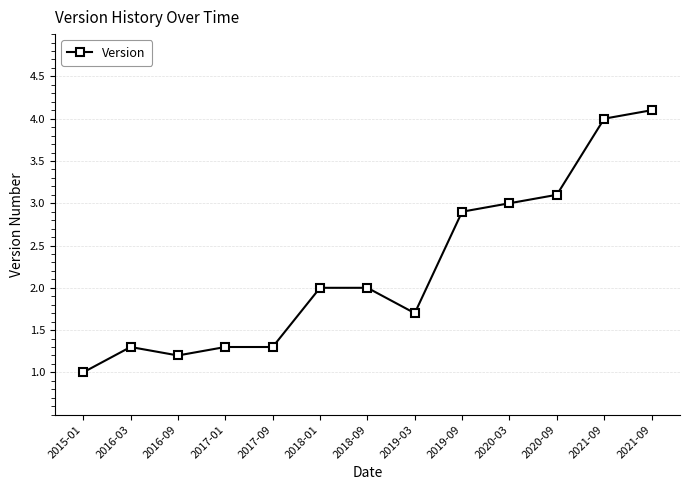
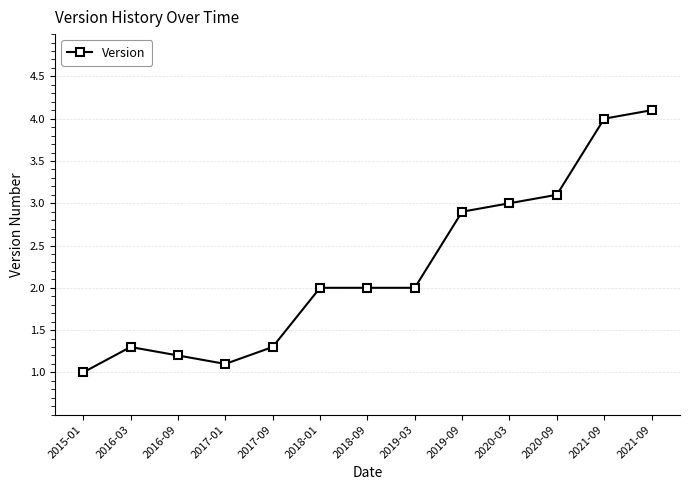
  {
    "2015-01": 1.0,
    "2016-03": 1.3,
    "2016-09": 1.2,
-   "2017-01": 1.3,
+   "2017-01": 1.1,
    "2017-09": 1.3,
    "2018-01": 2.0,
    "2018-09": 2.0,
-   "2019-03": 1.7,
+   "2019-03": 2.0,
    "2019-09": 2.9,
    "2020-03": 3.0,
    "2020-09": 3.1
  }
